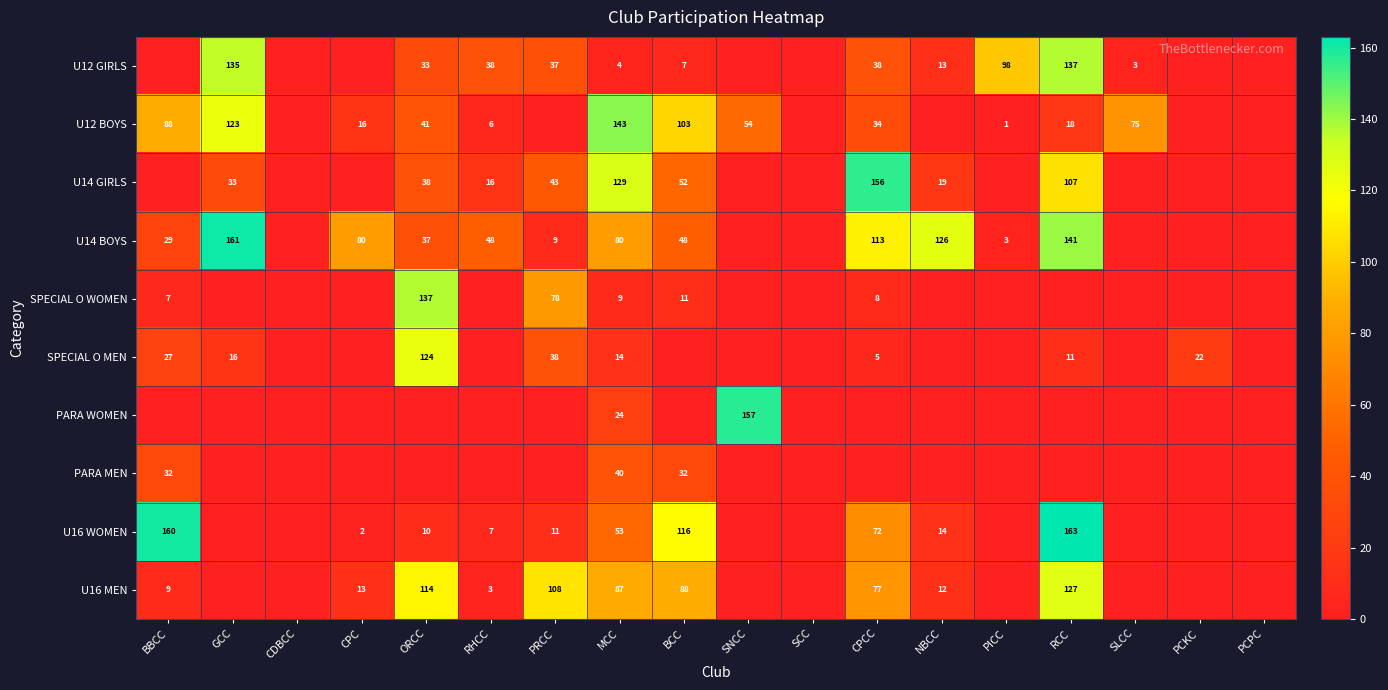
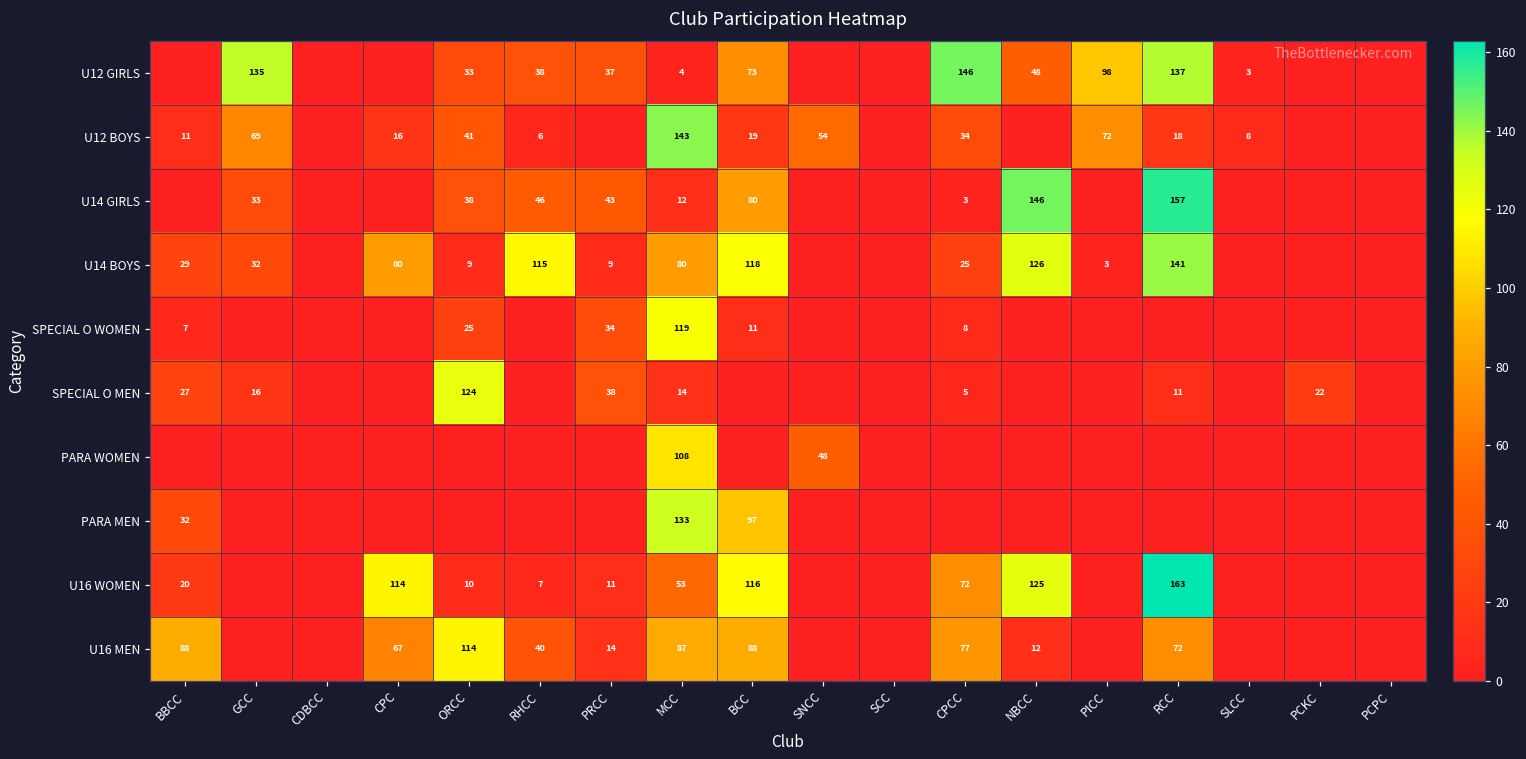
  {
    "U12 GIRLS": {
      "GCC": 135,
      "ORCC": 33,
      "RHCC": 38,
      "PRCC": 37,
      "MCC": 4,
-     "BCC": 7,
-     "CPCC": 38,
-     "NBCC": 13,
+     "BCC": 73,
+     "CPCC": 146,
+     "NBCC": 48,
      "PICC": 98,
      "RCC": 137,
      "SLCC": 3
    },
    "U12 BOYS": {
-     "BBCC": 88,
-     "GCC": 123,
+     "BBCC": 11,
+     "GCC": 69,
      "CPC": 16,
      "ORCC": 41,
      "RHCC": 6,
      "MCC": 143,
-     "BCC": 103,
+     "BCC": 19,
      "SNCC": 54,
      "CPCC": 34,
-     "PICC": 1,
+     "PICC": 72,
      "RCC": 18,
-     "SLCC": 75
+     "SLCC": 8
    },
    "U14 GIRLS": {
      "GCC": 33,
      "ORCC": 38,
-     "RHCC": 16,
+     "RHCC": 46,
      "PRCC": 43,
-     "MCC": 129,
-     "BCC": 52,
-     "CPCC": 156,
-     "NBCC": 19,
-     "RCC": 107
+     "MCC": 12,
+     "BCC": 80,
+     "CPCC": 3,
+     "NBCC": 146,
+     "RCC": 157
    },
    "U14 BOYS": {
      "BBCC": 29,
-     "GCC": 161,
+     "GCC": 32,
      "CPC": 80,
-     "ORCC": 37,
-     "RHCC": 48,
+     "ORCC": 9,
+     "RHCC": 115,
      "PRCC": 9,
      "MCC": 80,
-     "BCC": 48,
-     "CPCC": 113,
+     "BCC": 118,
+     "CPCC": 25,
      "NBCC": 126,
      "PICC": 3,
      "RCC": 141
    },
    "SPECIAL O WOMEN": {
      "BBCC": 7,
-     "ORCC": 137,
-     "PRCC": 78,
-     "MCC": 9,
+     "ORCC": 25,
+     "PRCC": 34,
+     "MCC": 119,
      "BCC": 11,
      "CPCC": 8
    },
    "SPECIAL O MEN": {
      "BBCC": 27,
      "GCC": 16,
      "ORCC": 124,
      "PRCC": 38,
      "MCC": 14,
      "CPCC": 5,
      "RCC": 11,
      "PCKC": 22
    },
    "PARA WOMEN": {
-     "MCC": 24,
-     "SNCC": 157
+     "MCC": 108,
+     "SNCC": 48
    },
    "PARA MEN": {
      "BBCC": 32,
-     "MCC": 40,
-     "BCC": 32
+     "MCC": 133,
+     "BCC": 97
    },
    "U16 WOMEN": {
-     "BBCC": 160,
-     "CPC": 2,
+     "BBCC": 20,
+     "CPC": 114,
      "ORCC": 10,
      "RHCC": 7,
      "PRCC": 11,
      "MCC": 53,
      "BCC": 116,
      "CPCC": 72,
-     "NBCC": 14,
+     "NBCC": 125,
      "RCC": 163
    },
    "U16 MEN": {
-     "BBCC": 9,
-     "CPC": 13,
+     "BBCC": 88,
+     "CPC": 67,
      "ORCC": 114,
-     "RHCC": 3,
-     "PRCC": 108,
+     "RHCC": 40,
+     "PRCC": 14,
      "MCC": 87,
      "BCC": 88,
      "CPCC": 77,
      "NBCC": 12,
-     "RCC": 127
+     "RCC": 72
    }
  }
